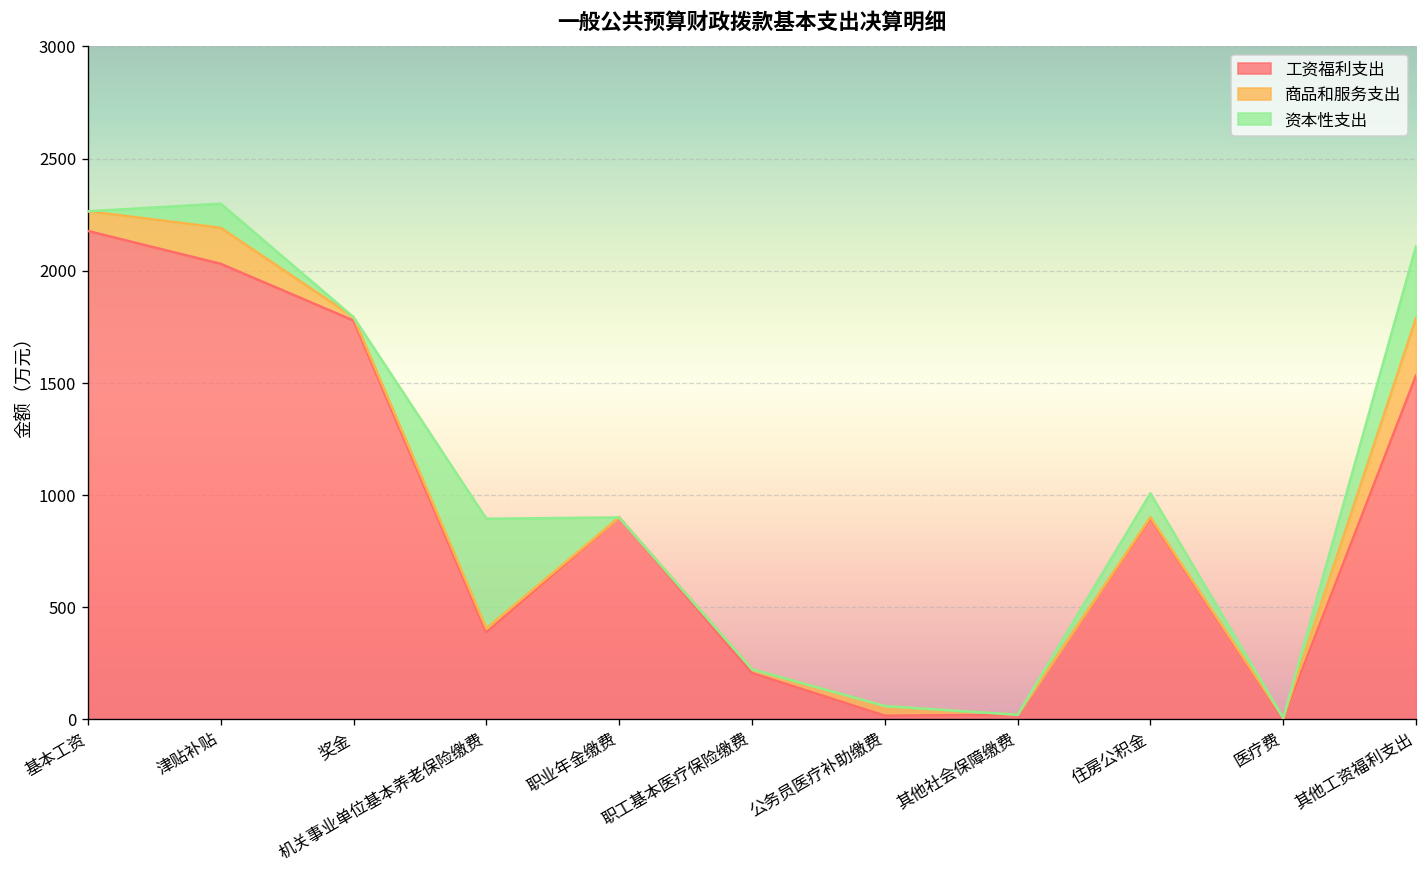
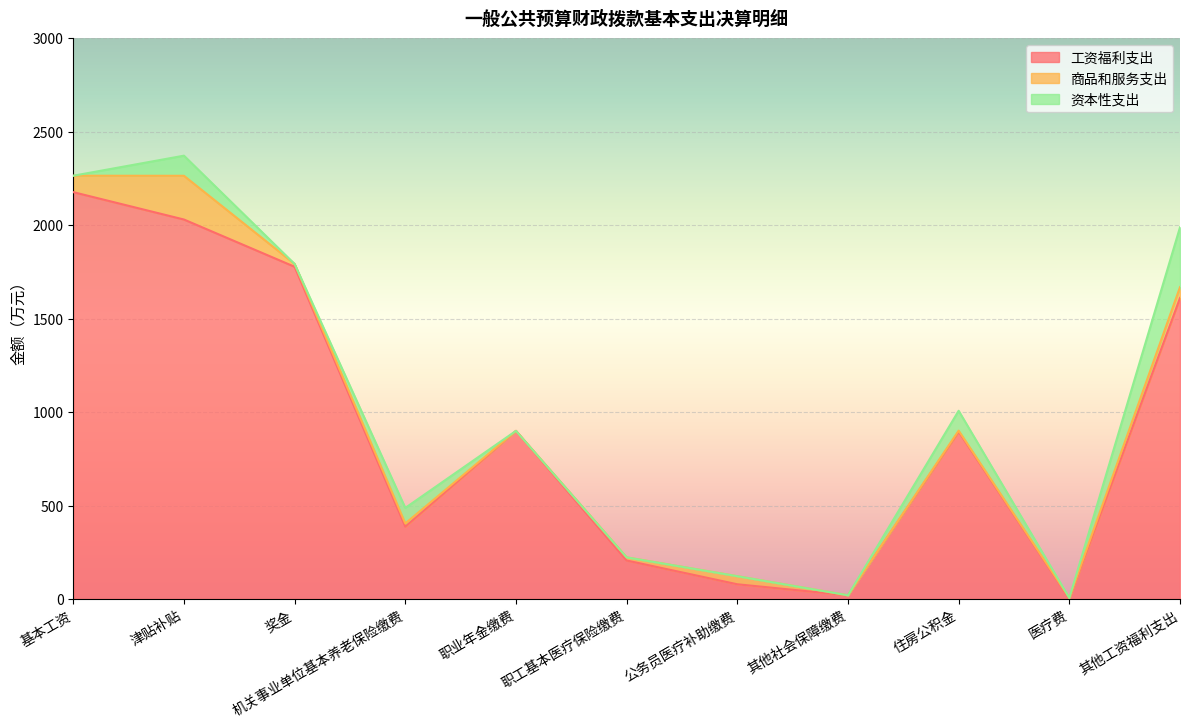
  {
    "工资福利支出": {
      "基本工资": 2180,
      "津贴补贴": 2030,
      "奖金": 1780,
      "机关事业单位基本养老保险缴费": 390,
      "职工基本医疗保险缴费": 210,
-     "公务员医疗补助缴费": 20,
-     "其他工资福利支出": 1530
+     "公务员医疗补助缴费": 80,
+     "其他工资福利支出": 1610
    },
    "商品和服务支出": {
-     "津贴补贴": 160,
+     "津贴补贴": 230,
      "机关事业单位基本养老保险缴费": 20,
-     "其他工资福利支出": 260
+     "其他工资福利支出": 60
    },
    "资本性支出": {
      "津贴补贴": 110,
-     "机关事业单位基本养老保险缴费": 490,
+     "机关事业单位基本养老保险缴费": 80,
      "住房公积金": 110,
      "其他工资福利支出": 320
    }
  }
